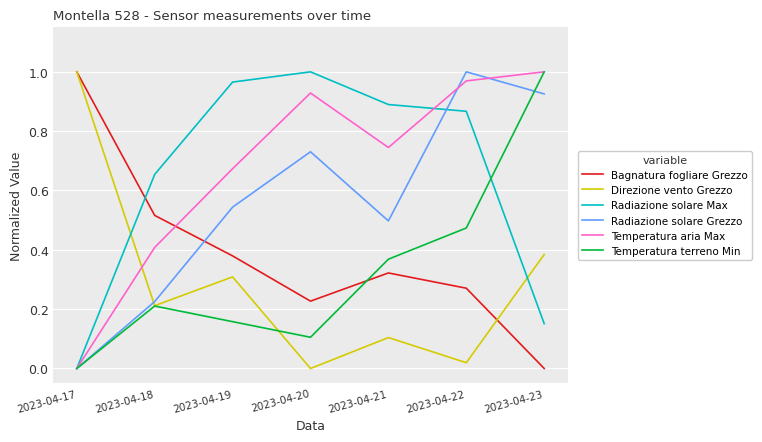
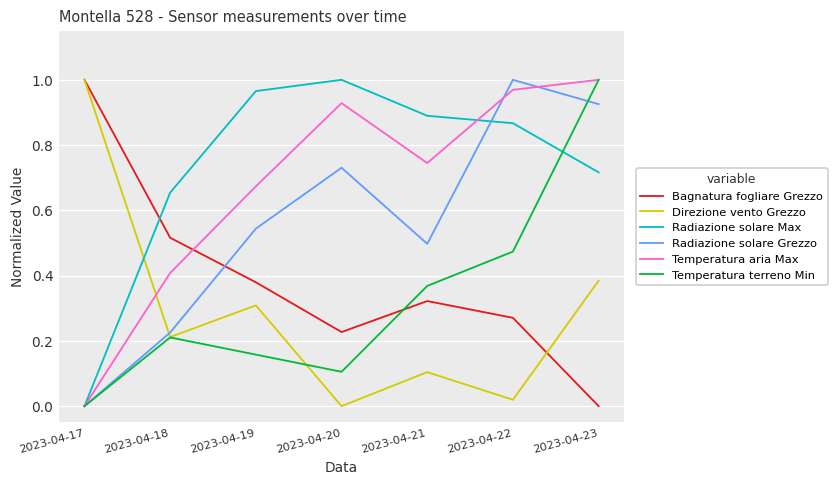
  {
    "Bagnatura fogliare Grezzo": {
      "2023-04-18": 0.52,
      "2023-04-19": 0.38,
      "2023-04-20": 0.23,
      "2023-04-21": 0.32,
      "2023-04-22": 0.27,
      "2023-04-23": 0.00
    },
    "Direzione vento Grezzo": {
      "2023-04-19": 0.31,
      "2023-04-20": 0.00,
      "2023-04-21": 0.10,
      "2023-04-22": 0.02,
      "2023-04-23": 0.38
    },
    "Radiazione solare Max": {
      "2023-04-18": 0.65,
      "2023-04-19": 0.97,
      "2023-04-20": 1.00,
      "2023-04-21": 0.89,
      "2023-04-22": 0.87,
-     "2023-04-23": 0.15
+     "2023-04-23": 0.72
    },
    "Radiazione solare Grezzo": {
      "2023-04-18": 0.23,
      "2023-04-19": 0.54,
      "2023-04-20": 0.73,
      "2023-04-21": 0.50,
      "2023-04-22": 1.00,
      "2023-04-23": 0.93
    },
    "Temperatura aria Max": {
      "2023-04-18": 0.41,
      "2023-04-19": 0.67,
      "2023-04-20": 0.93,
      "2023-04-21": 0.74,
      "2023-04-22": 0.97
    },
    "Temperatura terreno Min": {
      "2023-04-19": 0.16,
      "2023-04-20": 0.11,
      "2023-04-21": 0.37,
      "2023-04-22": 0.47
    }
  }
